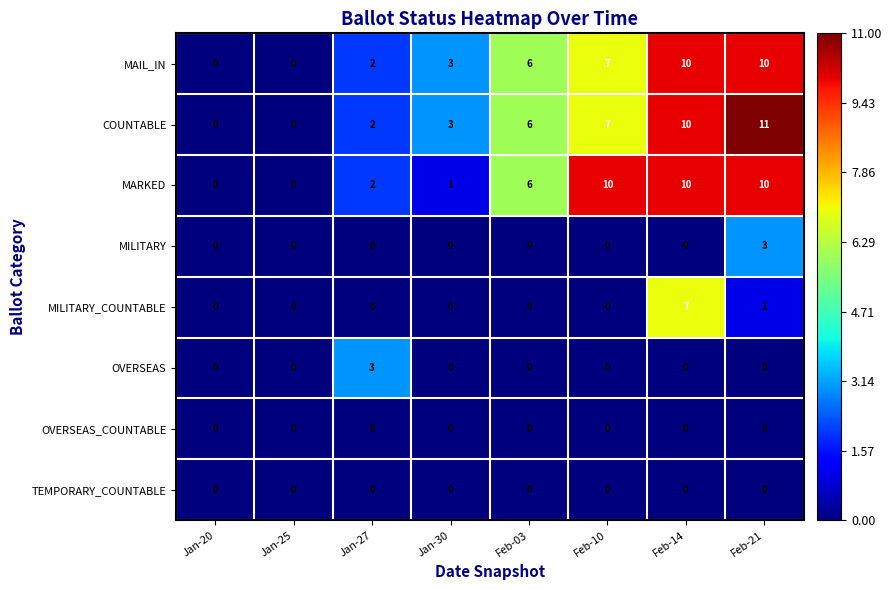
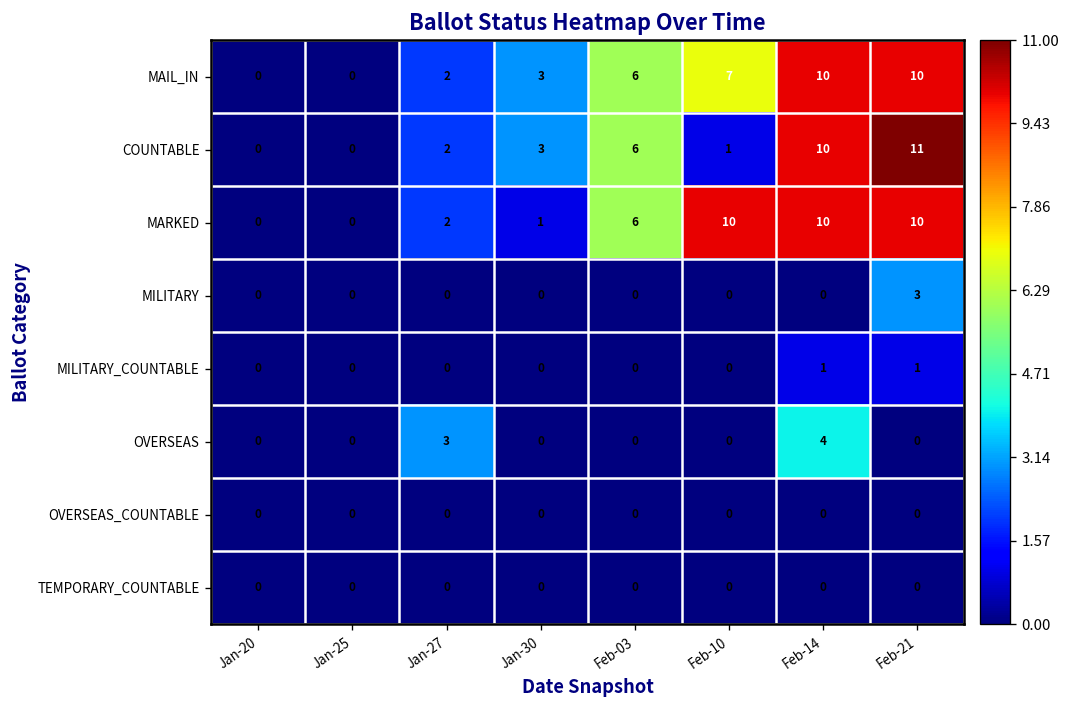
  {
    "MAIL_IN": {
      "Jan-20": 0,
      "Jan-25": 0,
      "Jan-27": 2,
      "Jan-30": 3,
      "Feb-03": 6,
      "Feb-10": 7,
      "Feb-14": 10,
      "Feb-21": 10
    },
    "COUNTABLE": {
      "Jan-20": 0,
      "Jan-25": 0,
      "Jan-27": 2,
      "Jan-30": 3,
      "Feb-03": 6,
-     "Feb-10": 7,
+     "Feb-10": 1,
      "Feb-14": 10,
      "Feb-21": 11
    },
    "MARKED": {
      "Jan-20": 0,
      "Jan-25": 0,
      "Jan-27": 2,
      "Jan-30": 1,
      "Feb-03": 6,
      "Feb-10": 10,
      "Feb-14": 10,
      "Feb-21": 10
    },
    "MILITARY": {
      "Jan-20": 0,
      "Jan-25": 0,
      "Jan-27": 0,
      "Jan-30": 0,
      "Feb-03": 0,
      "Feb-10": 0,
      "Feb-14": 0,
      "Feb-21": 3
    },
    "MILITARY_COUNTABLE": {
      "Jan-20": 0,
      "Jan-25": 0,
      "Jan-27": 0,
      "Jan-30": 0,
      "Feb-03": 0,
      "Feb-10": 0,
-     "Feb-14": 7,
+     "Feb-14": 1,
      "Feb-21": 1
    },
    "OVERSEAS": {
      "Jan-20": 0,
      "Jan-25": 0,
      "Jan-27": 3,
      "Jan-30": 0,
      "Feb-03": 0,
      "Feb-10": 0,
-     "Feb-14": 0,
+     "Feb-14": 4,
      "Feb-21": 0
    },
    "OVERSEAS_COUNTABLE": {
      "Jan-20": 0,
      "Jan-25": 0,
      "Jan-27": 0,
      "Jan-30": 0,
      "Feb-03": 0,
      "Feb-10": 0,
      "Feb-14": 0,
      "Feb-21": 0
    },
    "TEMPORARY_COUNTABLE": {
      "Jan-20": 0,
      "Jan-25": 0,
      "Jan-27": 0,
      "Jan-30": 0,
      "Feb-03": 0,
      "Feb-10": 0,
      "Feb-14": 0,
      "Feb-21": 0
    }
  }
